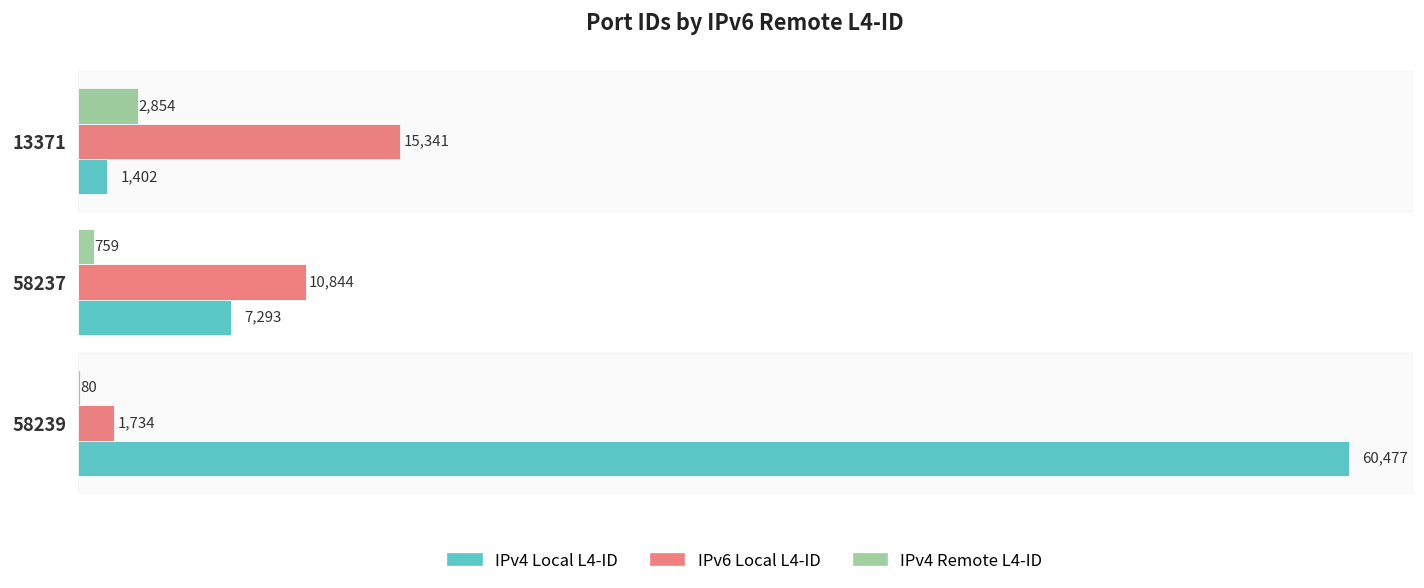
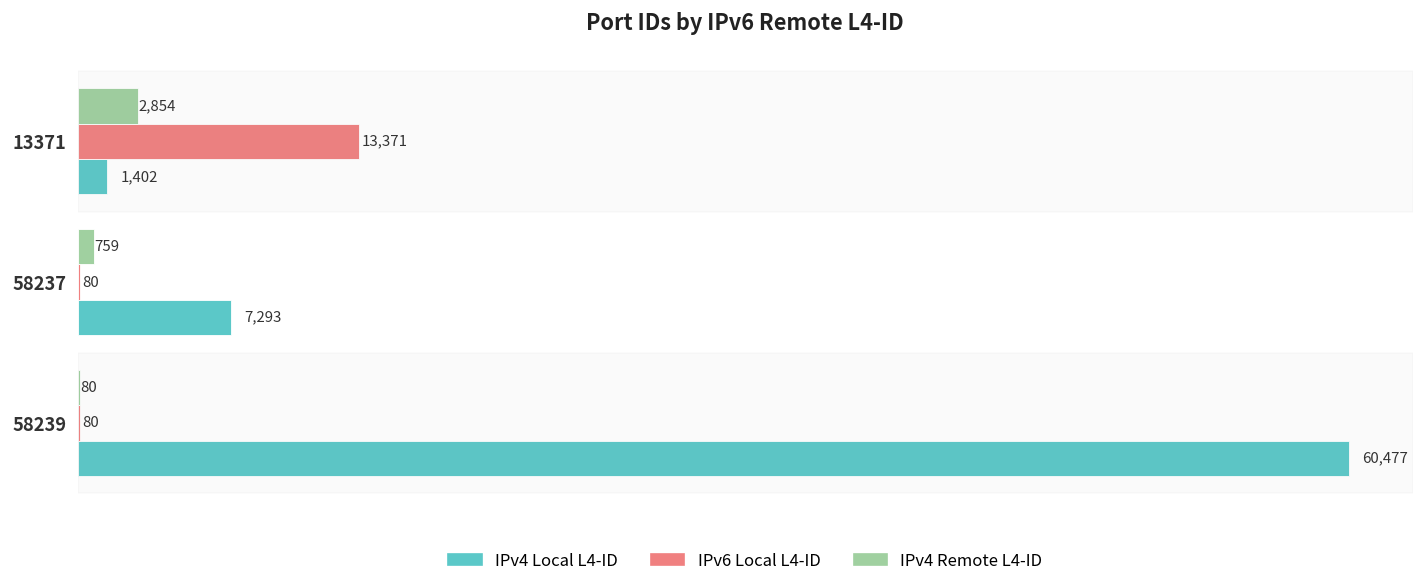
  {
    "IPv4 Local L4-ID": {
      "13371": "1,402",
      "58237": "7,293",
      "58239": "60,477"
    },
    "IPv6 Local L4-ID": {
-     "13371": "15,341",
-     "58237": "10,844",
-     "58239": "1,734"
+     "13371": "13,371",
+     "58237": "80",
+     "58239": "80"
    },
    "IPv4 Remote L4-ID": {
      "13371": "2,854",
      "58237": "759",
      "58239": "80"
    }
  }
